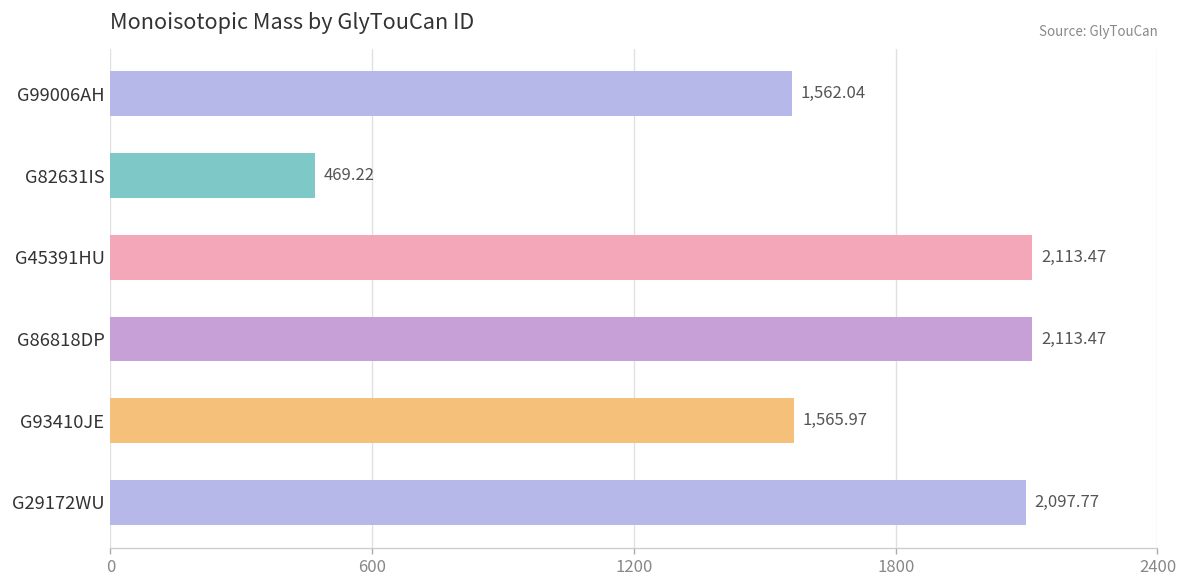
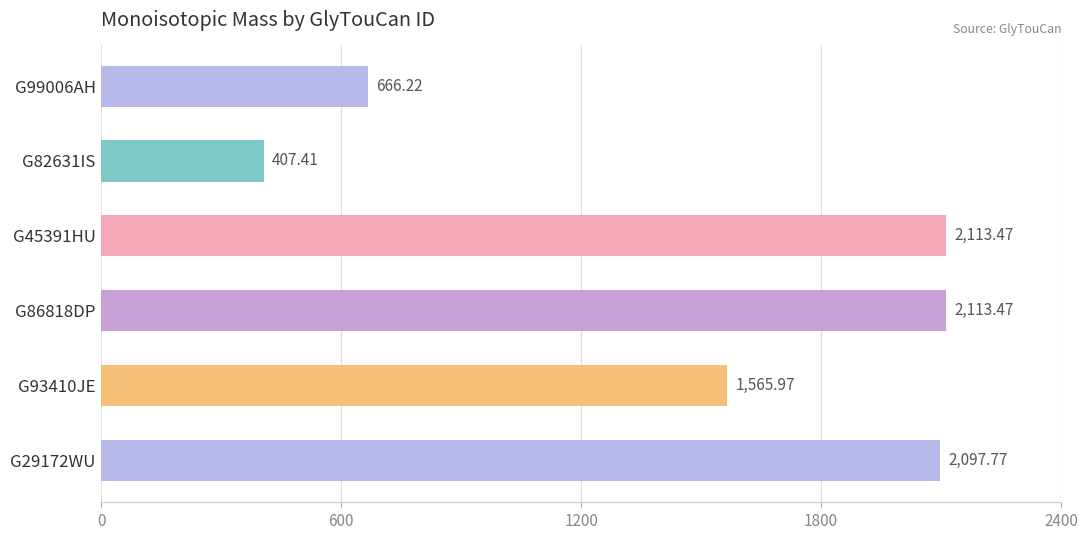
  {
-   "G99006AH": "1,562.04",
-   "G82631IS": "469.22",
+   "G99006AH": "666.22",
+   "G82631IS": "407.41",
    "G45391HU": "2,113.47",
    "G86818DP": "2,113.47",
    "G93410JE": "1,565.97",
    "G29172WU": "2,097.77"
  }
